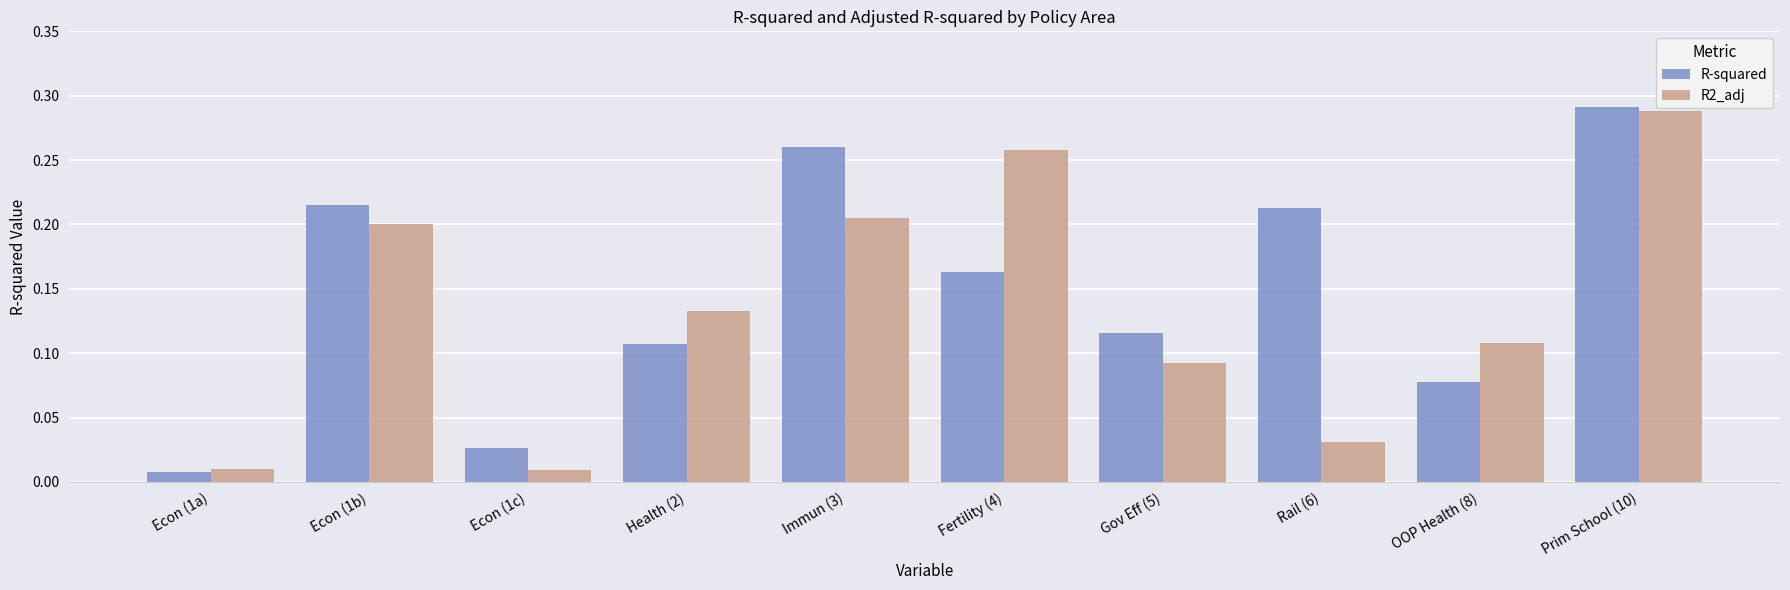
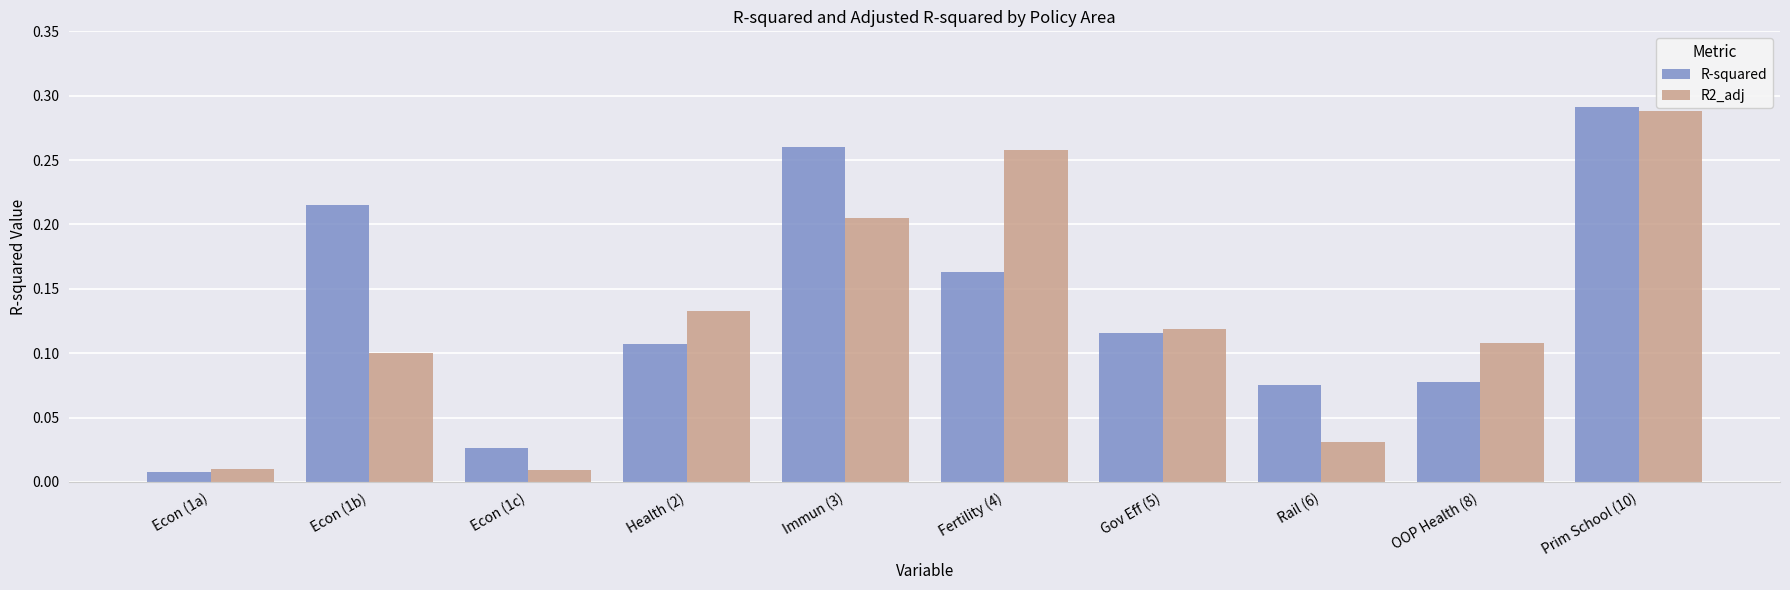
  {
    "R-squared": {
      "Econ (1a)": 0.008,
      "Econ (1b)": 0.215,
      "Econ (1c)": 0.026,
      "Health (2)": 0.107,
      "Immun (3)": 0.260,
      "Fertility (4)": 0.163,
      "Gov Eff (5)": 0.116,
-     "Rail (6)": 0.213,
+     "Rail (6)": 0.075,
      "OOP Health (8)": 0.078,
      "Prim School (10)": 0.291
    },
    "R2_adj": {
      "Econ (1a)": 0.010,
-     "Econ (1b)": 0.2,
+     "Econ (1b)": 0.1,
      "Econ (1c)": 0.009,
      "Health (2)": 0.133,
      "Immun (3)": 0.205,
      "Fertility (4)": 0.258,
-     "Gov Eff (5)": 0.092,
+     "Gov Eff (5)": 0.119,
      "Rail (6)": 0.031,
      "OOP Health (8)": 0.108,
      "Prim School (10)": 0.288
    }
  }
